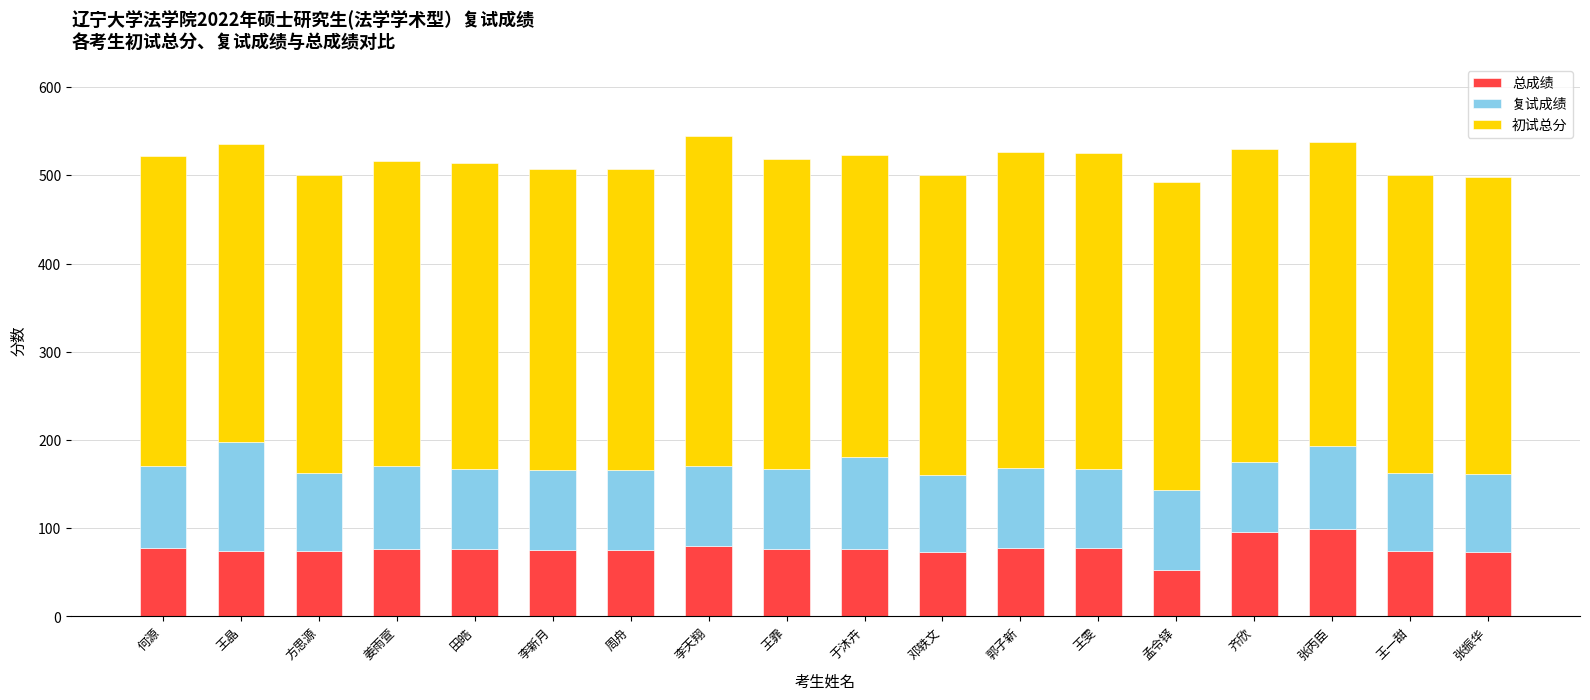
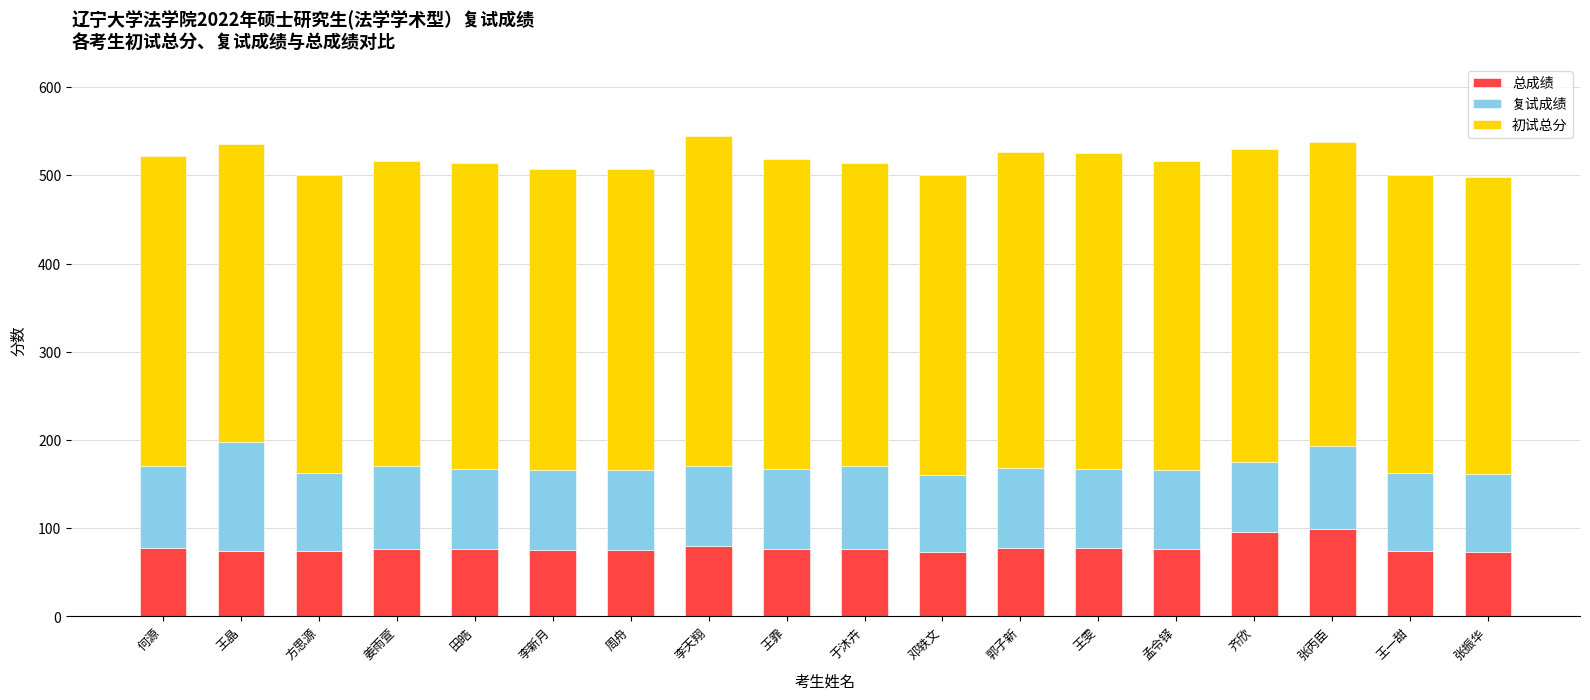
  {
    "总成绩": {
      "何源": 80,
      "王晶": 70,
      "方思源": 70,
      "姜雨萱": 80,
      "田皓": 80,
      "李新月": 70,
      "周舟": 70,
      "李天翔": 80,
      "王霏": 80,
      "于沐卉": 80,
      "邓轶文": 70,
      "郭子新": 80,
      "王雯": 80,
-     "孟令铎": 50,
+     "孟令铎": 80,
      "齐欣": 100,
      "张丙臣": 100,
      "王一甜": 70,
      "张振华": 70
    },
    "复试成绩": {
      "何源": 90,
      "王晶": 120,
      "方思源": 90,
      "姜雨萱": 90,
      "田皓": 90,
      "李新月": 90,
      "周舟": 90,
      "李天翔": 90,
      "王霏": 90,
-     "于沐卉": 100,
+     "于沐卉": 90,
      "邓轶文": 90,
      "郭子新": 90,
      "王雯": 90,
      "孟令铎": 90,
      "齐欣": 80,
      "张丙臣": 90,
      "王一甜": 90,
      "张振华": 90
    },
    "初试总分": {
      "何源": 350,
      "王晶": 340,
      "方思源": 340,
      "姜雨萱": 340,
      "田皓": 350,
      "李新月": 340,
      "周舟": 340,
      "李天翔": 370,
      "王霏": 350,
      "于沐卉": 340,
      "邓轶文": 340,
      "郭子新": 360,
      "王雯": 360,
      "孟令铎": 350,
      "齐欣": 350,
      "张丙臣": 340,
      "王一甜": 340,
      "张振华": 340
    }
  }
